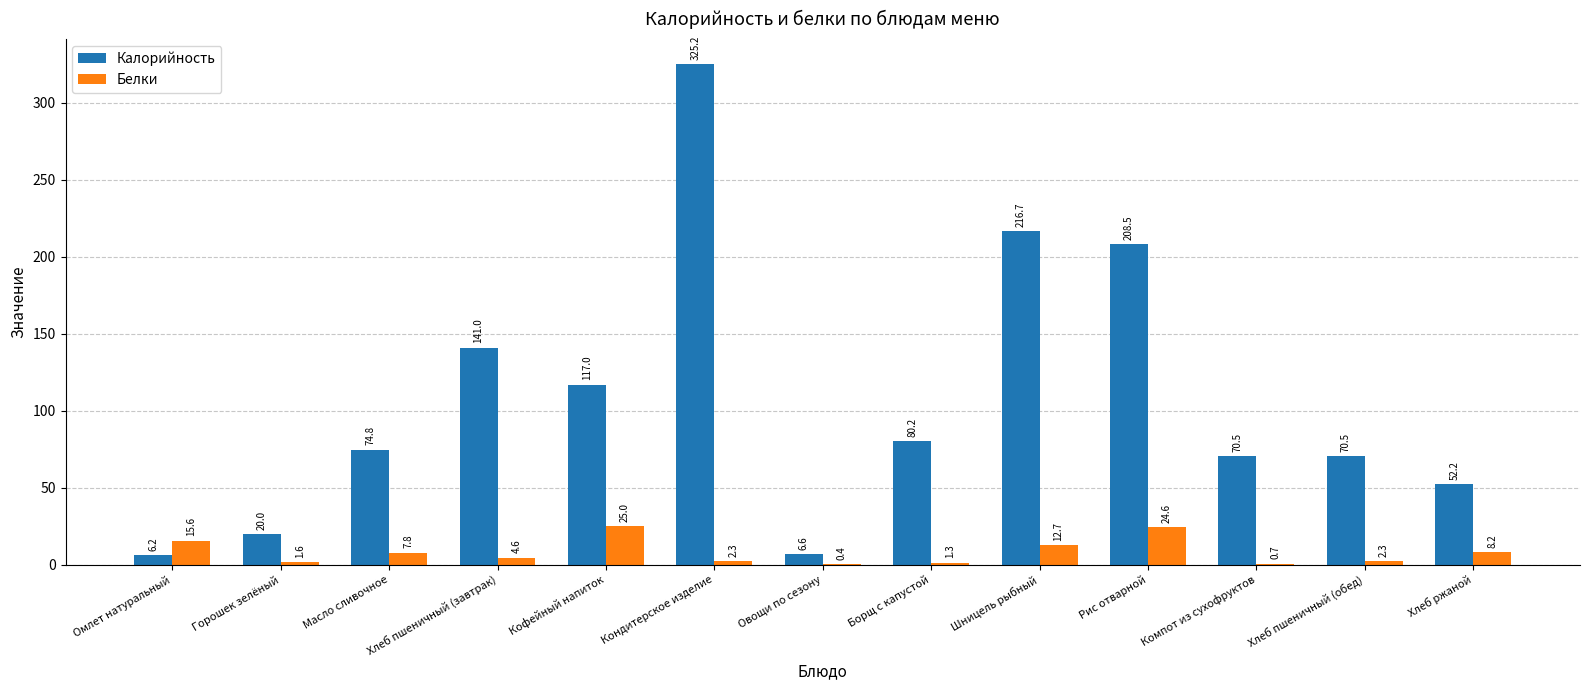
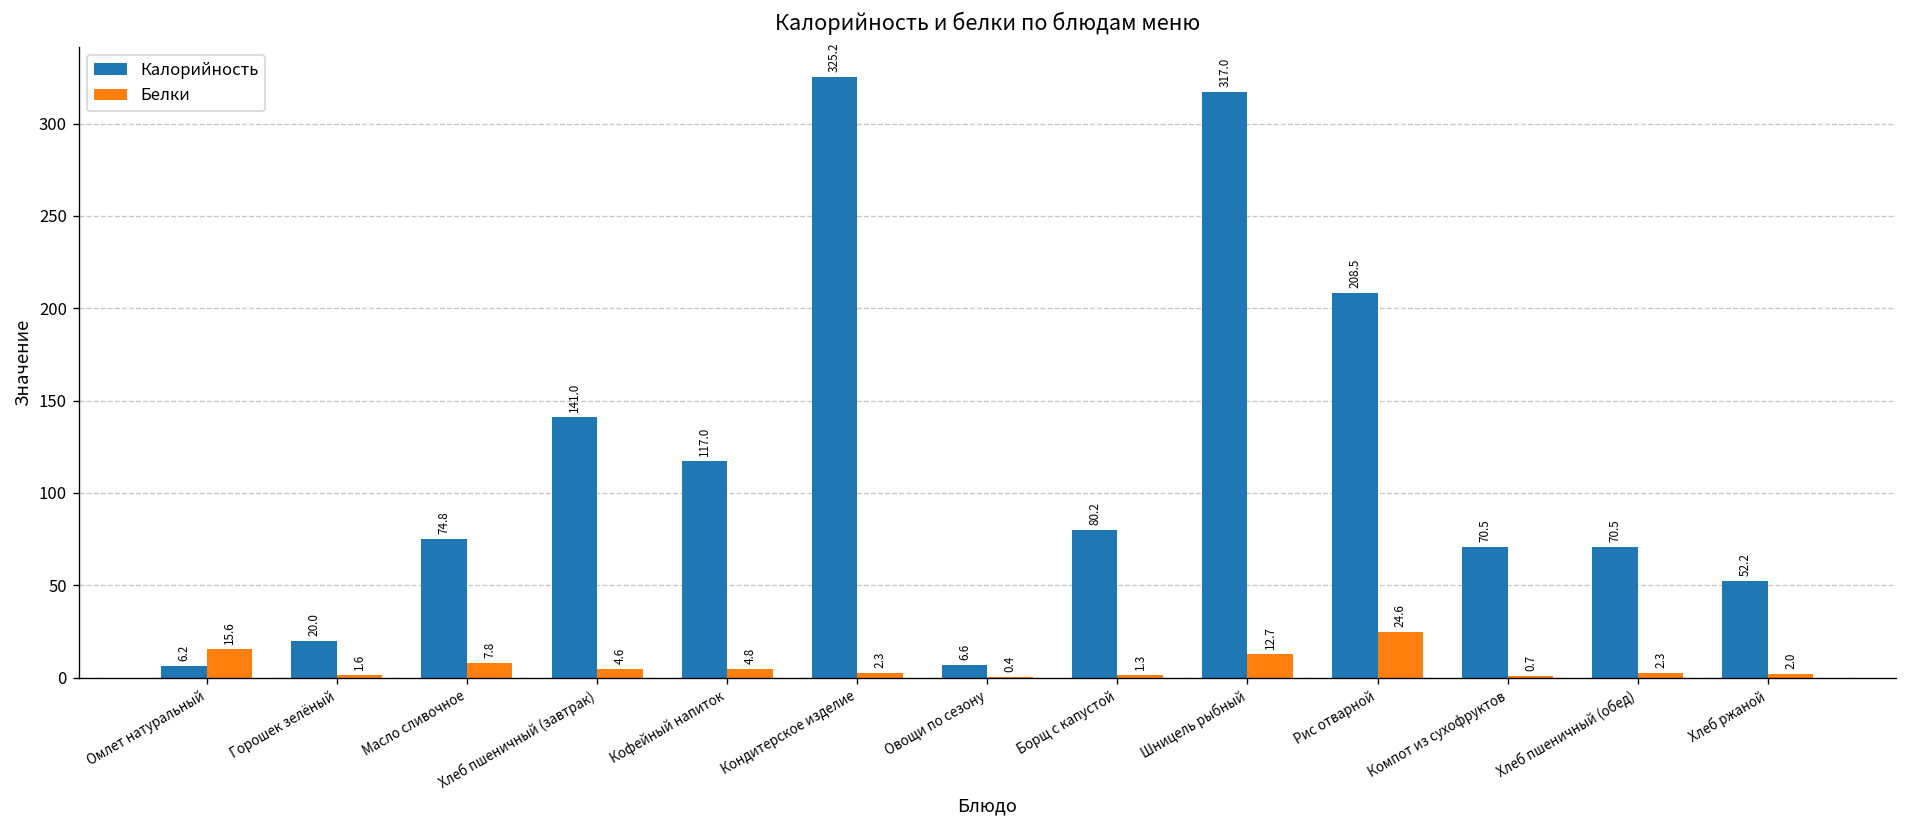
  {
    "Калорийность": {
      "Омлет натуральный": 6.2,
      "Горошек зелёный": 20.0,
      "Масло сливочное": 74.8,
      "Хлеб пшеничный (завтрак)": 141.0,
      "Кофейный напиток": 117.0,
      "Кондитерское изделие": 325.2,
      "Овощи по сезону": 6.6,
      "Борщ с капустой": 80.2,
-     "Шницель рыбный": 216.7,
+     "Шницель рыбный": 317.0,
      "Рис отварной": 208.5,
      "Компот из сухофруктов": 70.5,
      "Хлеб пшеничный (обед)": 70.5,
      "Хлеб ржаной": 52.2
    },
    "Белки": {
      "Омлет натуральный": 15.6,
      "Горошек зелёный": 1.6,
      "Масло сливочное": 7.8,
      "Хлеб пшеничный (завтрак)": 4.6,
-     "Кофейный напиток": 25.0,
+     "Кофейный напиток": 4.8,
      "Кондитерское изделие": 2.3,
      "Овощи по сезону": 0.4,
      "Борщ с капустой": 1.3,
      "Шницель рыбный": 12.7,
      "Рис отварной": 24.6,
      "Компот из сухофруктов": 0.7,
      "Хлеб пшеничный (обед)": 2.3,
-     "Хлеб ржаной": 8.2
+     "Хлеб ржаной": 2.0
    }
  }
